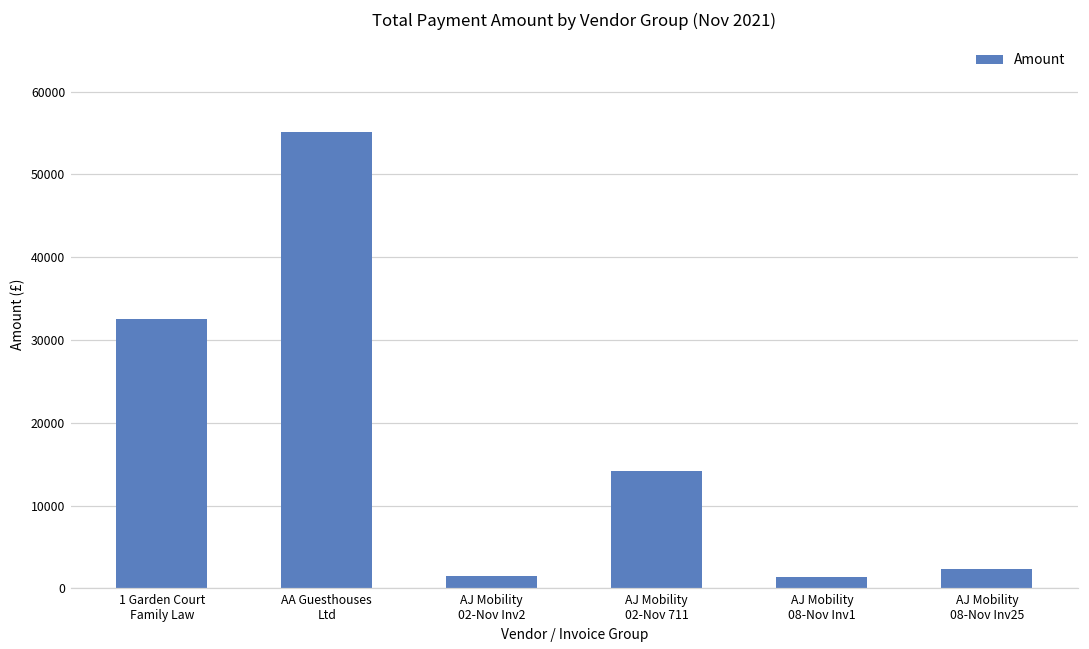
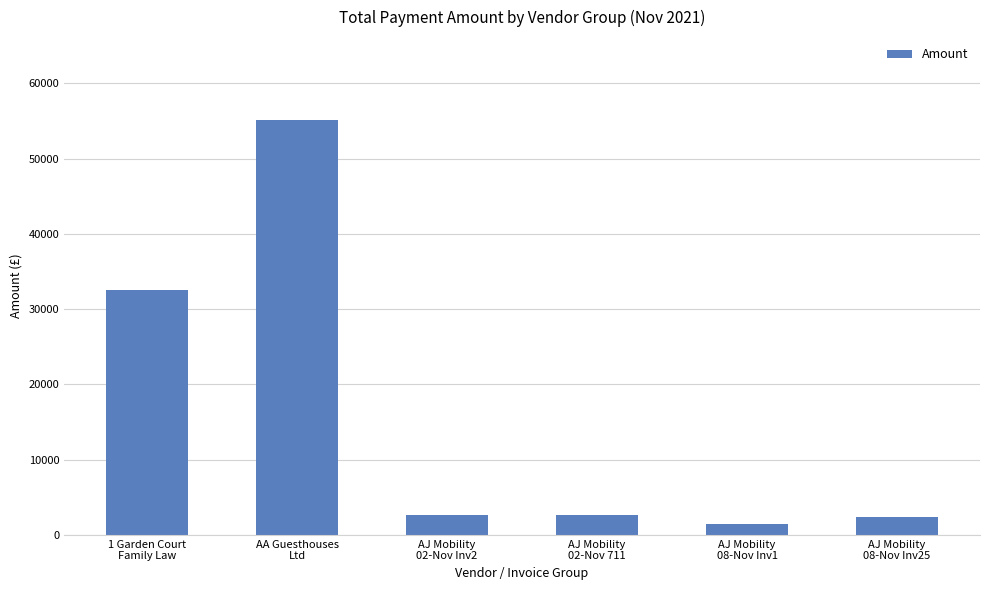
  {
    "1 Garden Court Family Law": 33000,
    "AA Guesthouses Ltd": 55000,
-   "AJ Mobility 02-Nov Inv2": 1000,
-   "AJ Mobility 02-Nov 711": 14000,
+   "AJ Mobility 02-Nov Inv2": 3000,
+   "AJ Mobility 02-Nov 711": 3000,
    "AJ Mobility 08-Nov Inv1": 1000,
    "AJ Mobility 08-Nov Inv25": 2000
  }
